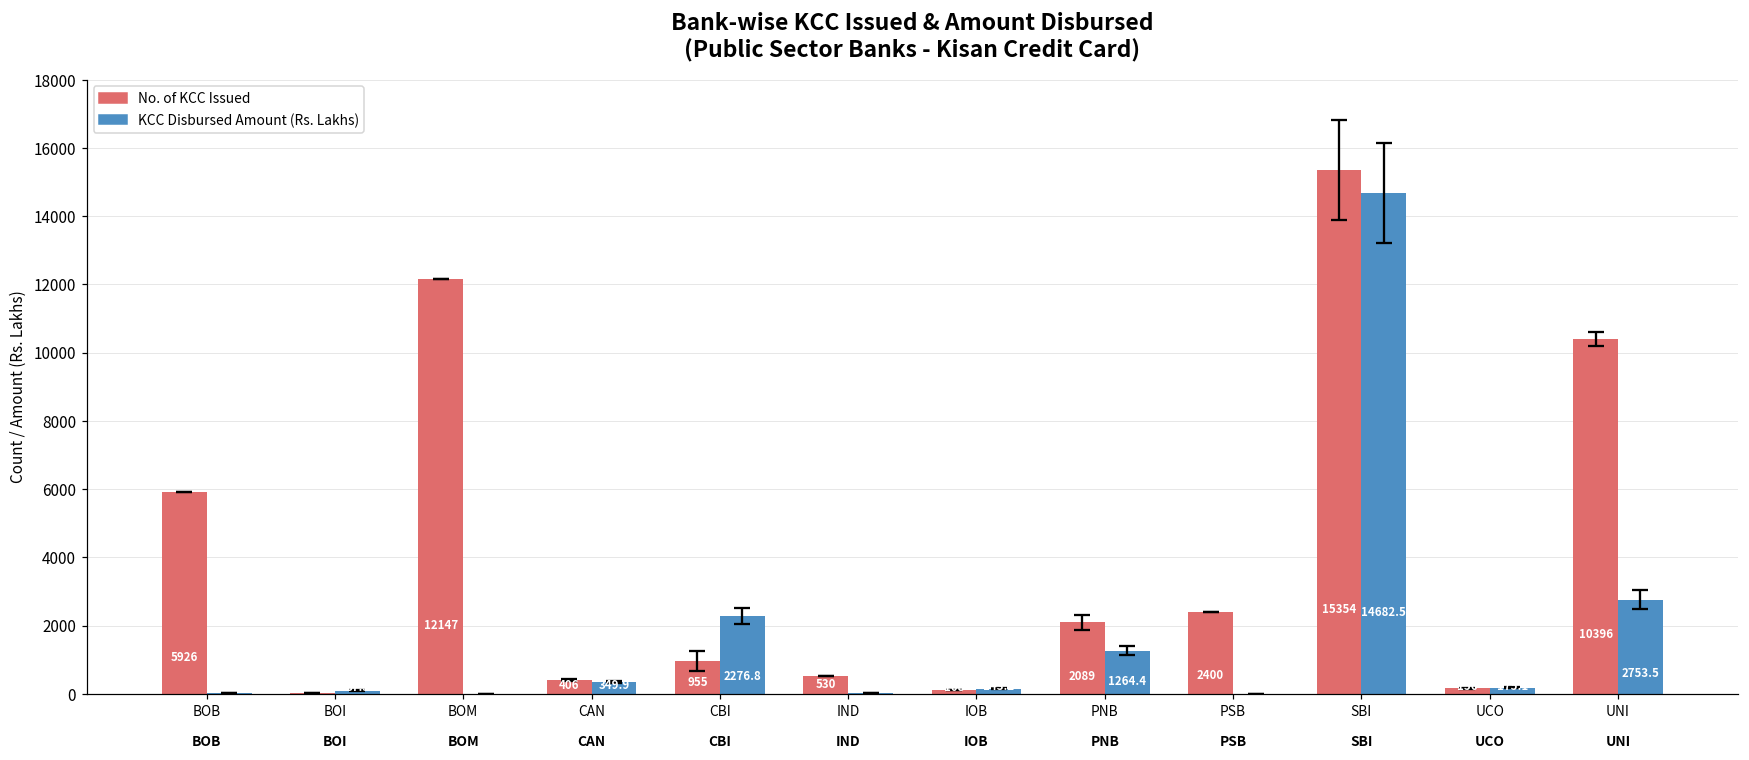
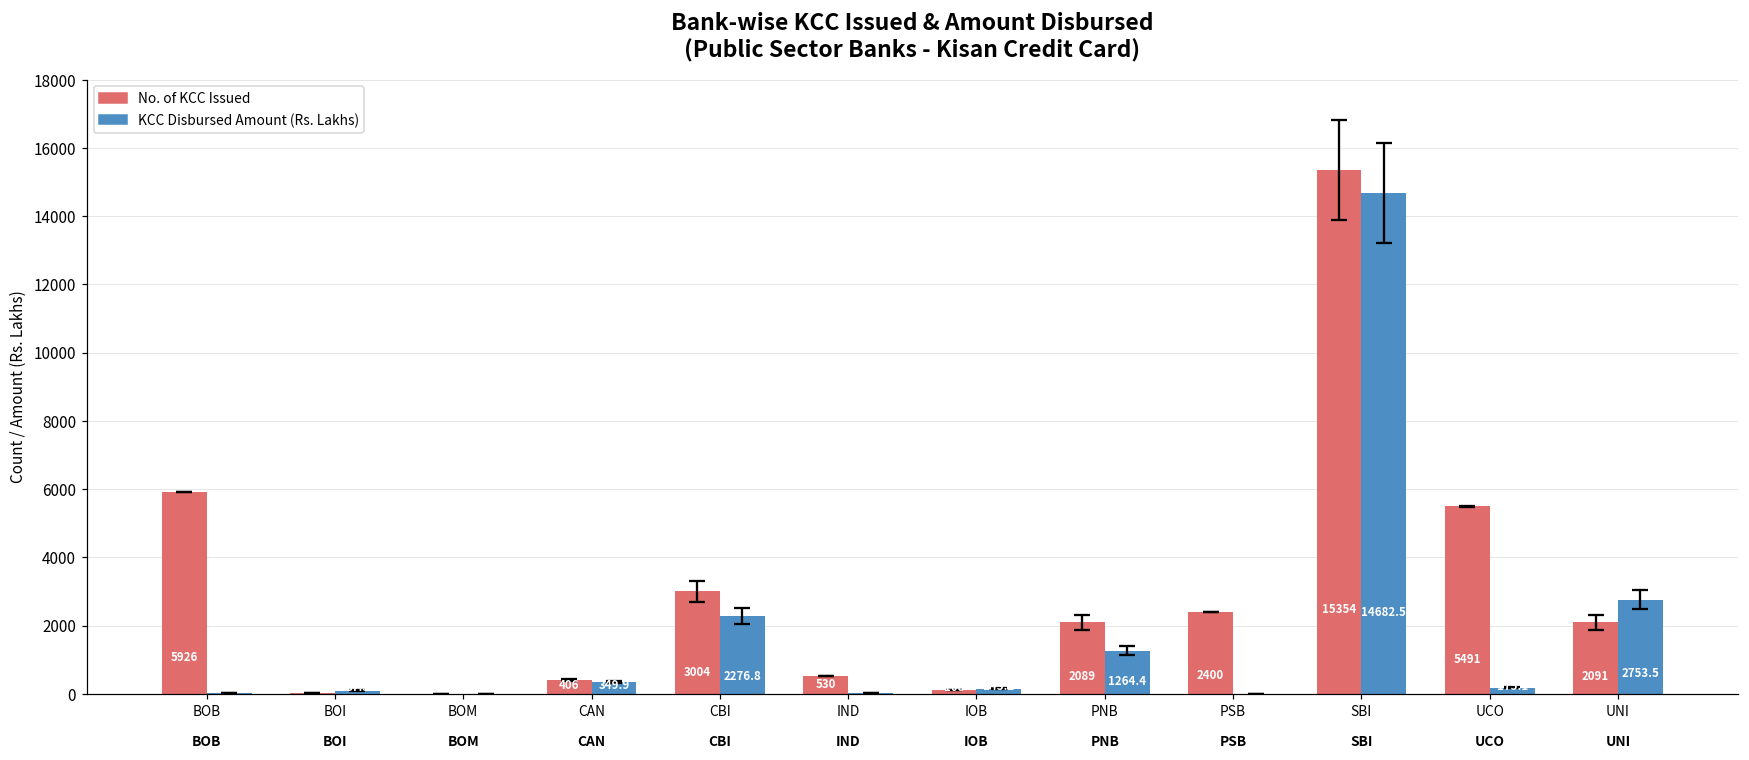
  {
    "No. of KCC Issued": {
      "BOB": 5926,
-     "BOM": 12100,
-     "CBI": 955,
+     "BOM": 0,
+     "CBI": 3004,
      "IND": 530,
      "PNB": 2089,
      "PSB": 2400,
      "SBI": 15354,
-     "UCO": 200,
-     "UNI": 10396
+     "UCO": 5500,
+     "UNI": 2091
    }
  }
